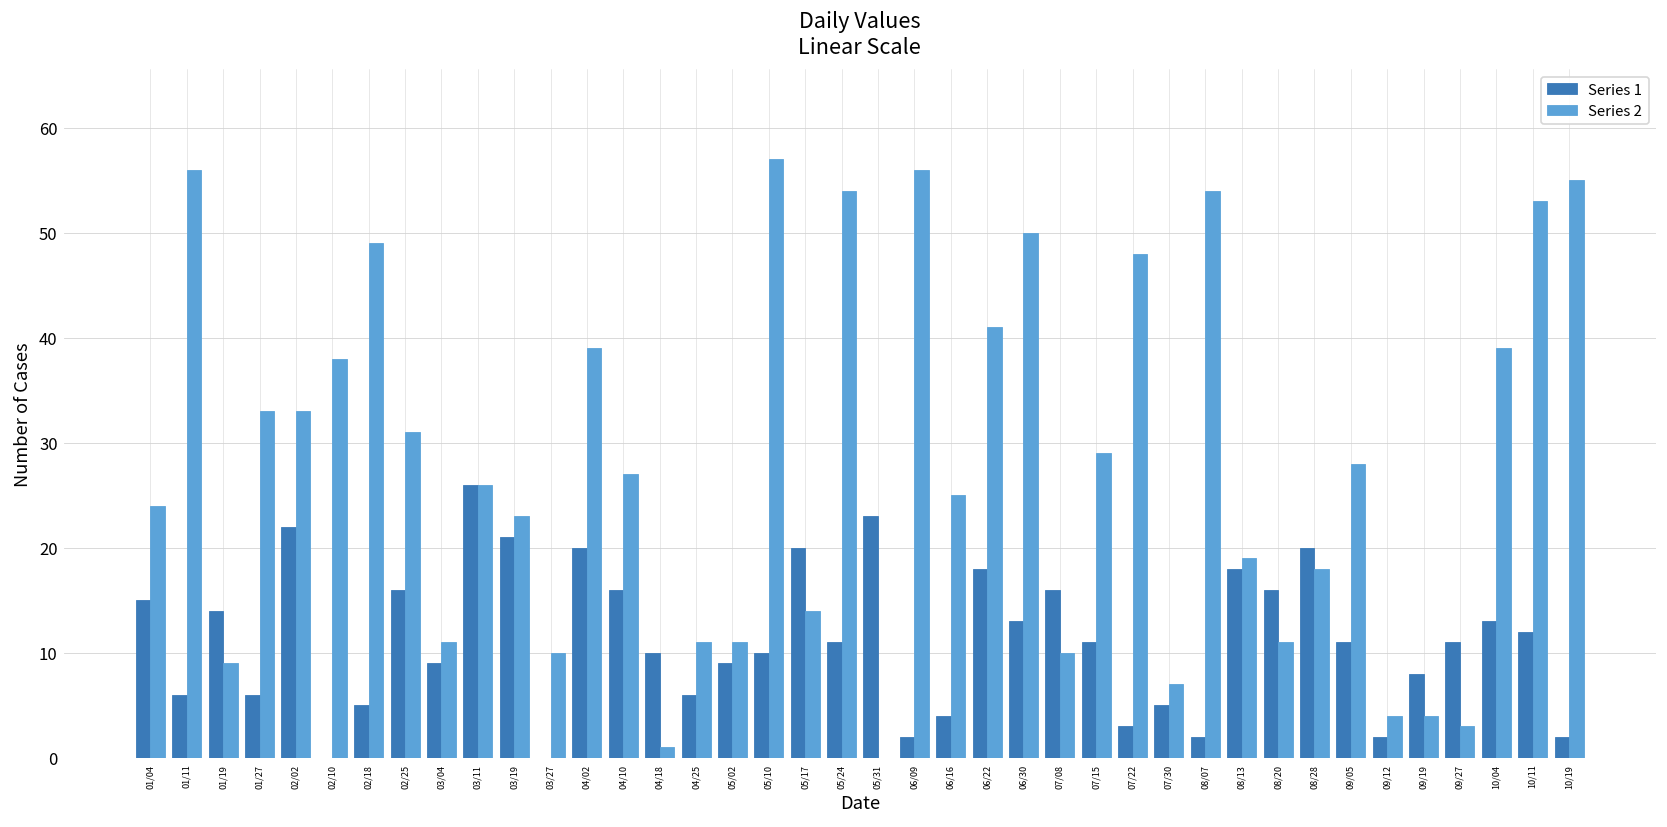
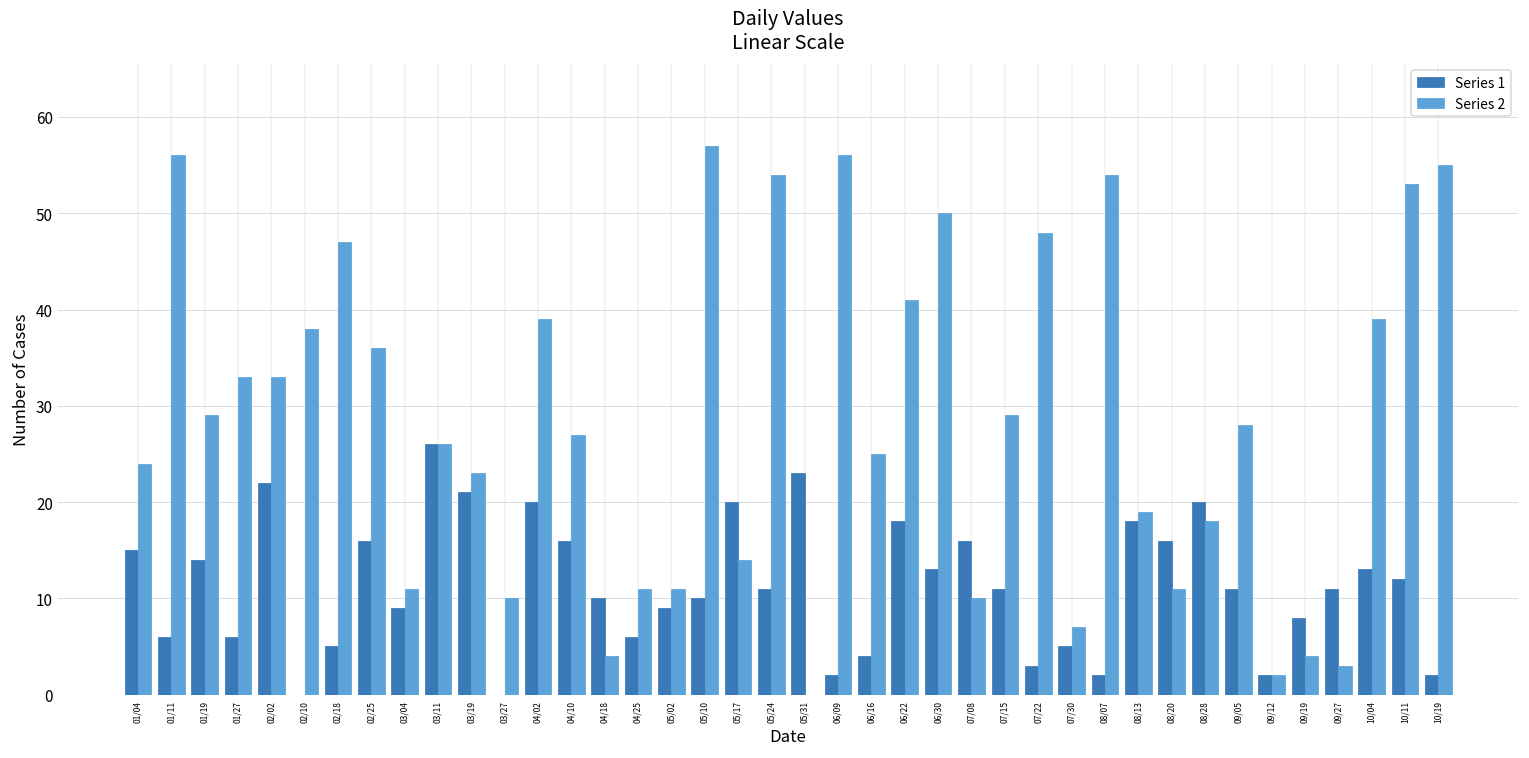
  {
    "Series 1": {
      "01/04": 15,
      "01/11": 6,
      "01/19": 14,
      "01/27": 6,
      "02/02": 22,
      "02/10": 0,
      "02/18": 5,
      "02/25": 16,
      "03/04": 9,
      "03/11": 26,
      "03/19": 21,
      "03/27": 0,
      "04/02": 20,
      "04/10": 16,
      "04/18": 10,
      "04/25": 6,
      "05/02": 9,
      "05/10": 10,
      "05/17": 20,
      "05/24": 11,
      "05/31": 23,
      "06/09": 2,
      "06/16": 4,
      "06/22": 18,
      "06/30": 13,
      "07/08": 16,
      "07/15": 11,
      "07/22": 3,
      "07/30": 5,
      "08/07": 2,
      "08/13": 18,
      "08/20": 16,
      "08/28": 20,
      "09/05": 11,
      "09/12": 2,
      "09/19": 8,
      "09/27": 11,
      "10/04": 13,
      "10/11": 12,
      "10/19": 2
    },
    "Series 2": {
      "01/04": 24,
      "01/11": 56,
-     "01/19": 9,
+     "01/19": 29,
      "01/27": 33,
      "02/02": 33,
      "02/10": 38,
-     "02/18": 49,
-     "02/25": 31,
+     "02/18": 47,
+     "02/25": 36,
      "03/04": 11,
      "03/11": 26,
      "03/19": 23,
      "03/27": 10,
      "04/02": 39,
      "04/10": 27,
-     "04/18": 1,
+     "04/18": 4,
      "04/25": 11,
      "05/02": 11,
      "05/10": 57,
      "05/17": 14,
      "05/24": 54,
      "05/31": 0,
      "06/09": 56,
      "06/16": 25,
      "06/22": 41,
      "06/30": 50,
      "07/08": 10,
      "07/15": 29,
      "07/22": 48,
      "07/30": 7,
      "08/07": 54,
      "08/13": 19,
      "08/20": 11,
      "08/28": 18,
      "09/05": 28,
-     "09/12": 4,
+     "09/12": 2,
      "09/19": 4,
      "09/27": 3,
      "10/04": 39,
      "10/11": 53,
      "10/19": 55
    }
  }
